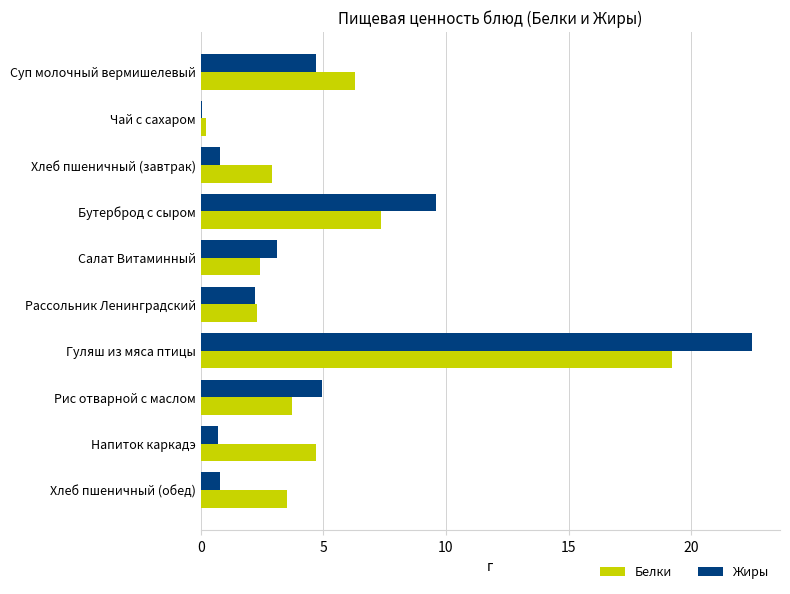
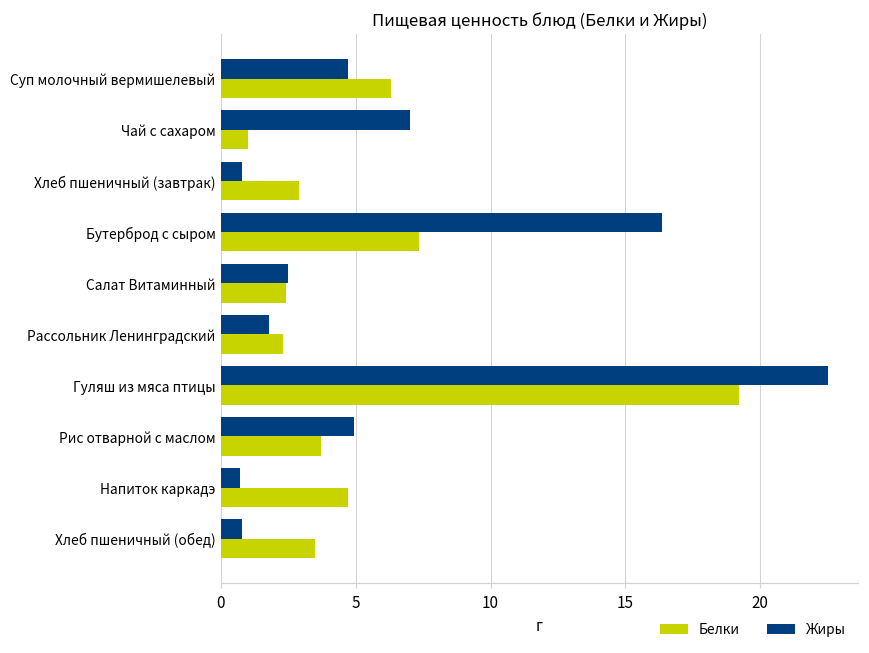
  {
    "Белки": {
      "Суп молочный вермишелевый": 6.3,
-     "Чай с сахаром": 0.2,
+     "Чай с сахаром": 1.0,
      "Хлеб пшеничный (завтрак)": 2.9,
      "Бутерброд с сыром": 7.3,
      "Салат Витаминный": 2.4,
      "Рассольник Ленинградский": 2.3,
      "Гуляш из мяса птицы": 19.2,
      "Рис отварной с маслом": 3.7,
      "Напиток каркадэ": 4.7,
      "Хлеб пшеничный (обед)": 3.5
    },
    "Жиры": {
      "Суп молочный вермишелевый": 4.7,
-     "Чай с сахаром": 0.1,
+     "Чай с сахаром": 7.0,
      "Хлеб пшеничный (завтрак)": 0.8,
-     "Бутерброд с сыром": 9.6,
-     "Салат Витаминный": 3.1,
-     "Рассольник Ленинградский": 2.2,
+     "Бутерброд с сыром": 16.4,
+     "Салат Витаминный": 2.5,
+     "Рассольник Ленинградский": 1.8,
      "Гуляш из мяса птицы": 22.5,
      "Рис отварной с маслом": 4.9,
      "Напиток каркадэ": 0.7,
      "Хлеб пшеничный (обед)": 0.8
    }
  }
